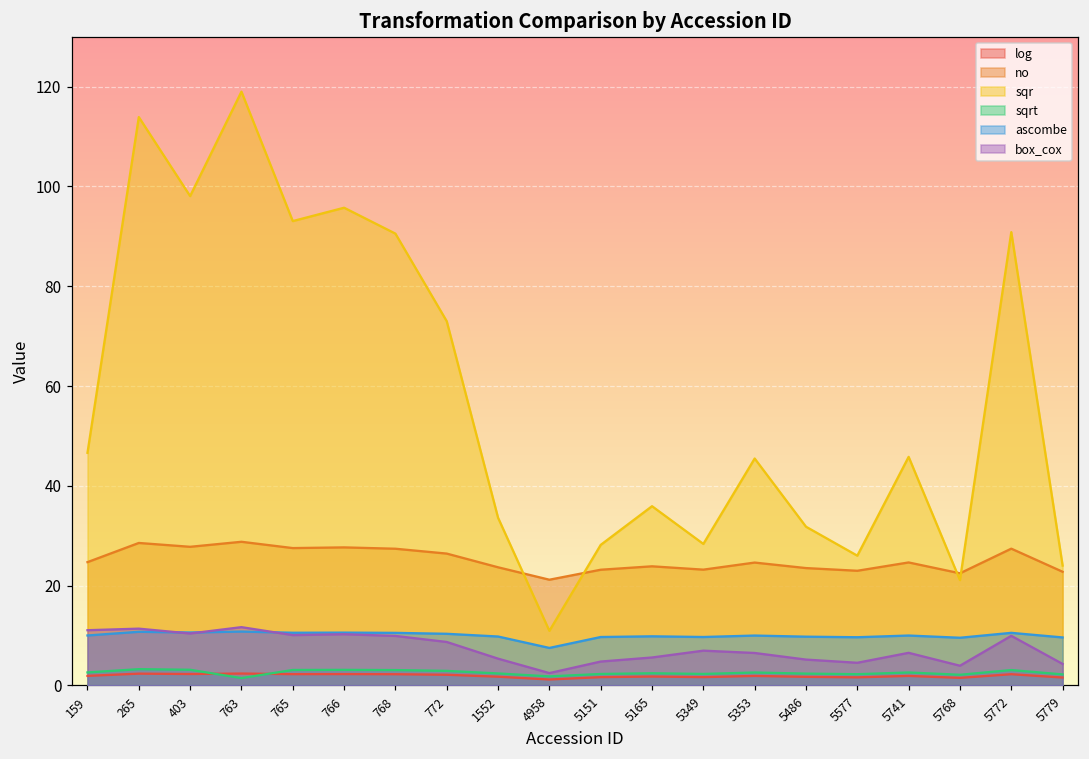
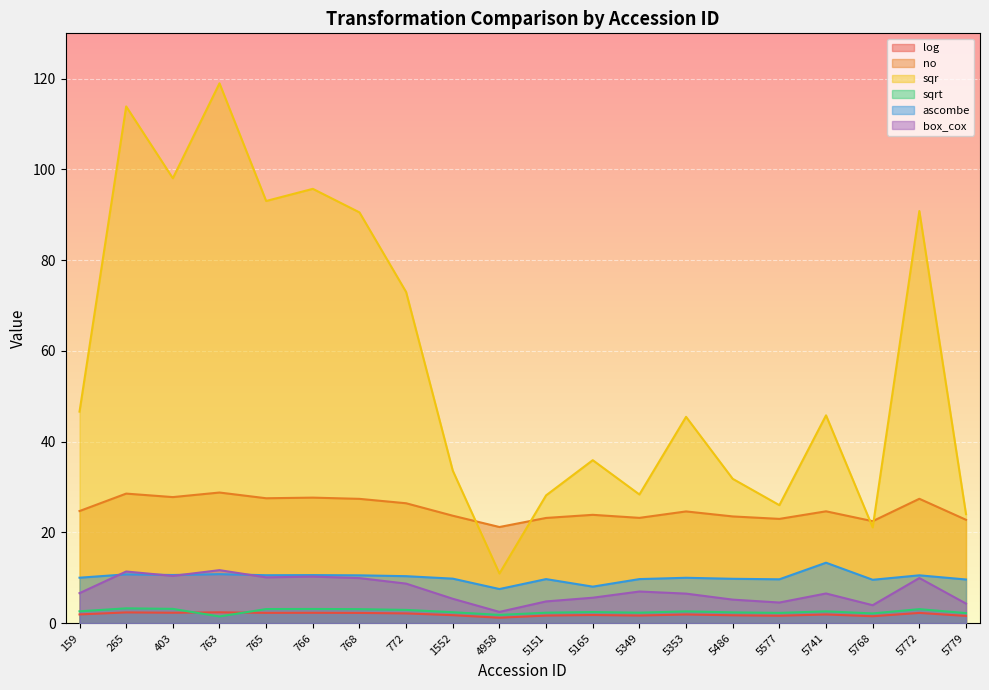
  {
    "sqrt": {
      "159": 3,
      "265": 3,
      "403": 3,
      "763": 1,
      "765": 3,
      "766": 3,
      "768": 3,
      "772": 3,
      "1552": 2,
      "4958": 2,
      "5151": 2,
      "5165": 2,
      "5349": 2,
      "5353": 3,
      "5486": 2,
      "5577": 2,
      "5741": 3,
      "5768": 2,
      "5772": 3,
      "5779": 2
    },
    "ascombe": {
      "159": 10,
      "265": 11,
      "763": 11,
      "768": 11,
      "772": 10,
      "1552": 10,
      "4958": 8,
      "5151": 10,
-     "5165": 10,
+     "5165": 8,
      "5349": 10,
      "5353": 10,
      "5486": 10,
      "5577": 10,
-     "5741": 10,
+     "5741": 13,
      "5768": 10,
      "5772": 11,
      "5779": 10
    },
    "box_cox": {
-     "159": 11,
+     "159": 7,
      "265": 11,
      "763": 12,
      "768": 10,
      "772": 9,
      "1552": 5,
      "4958": 2,
      "5151": 5,
      "5165": 6,
      "5349": 7,
      "5353": 7,
      "5486": 5,
      "5577": 5,
      "5741": 7,
      "5768": 4,
      "5772": 10,
      "5779": 4
    }
  }
